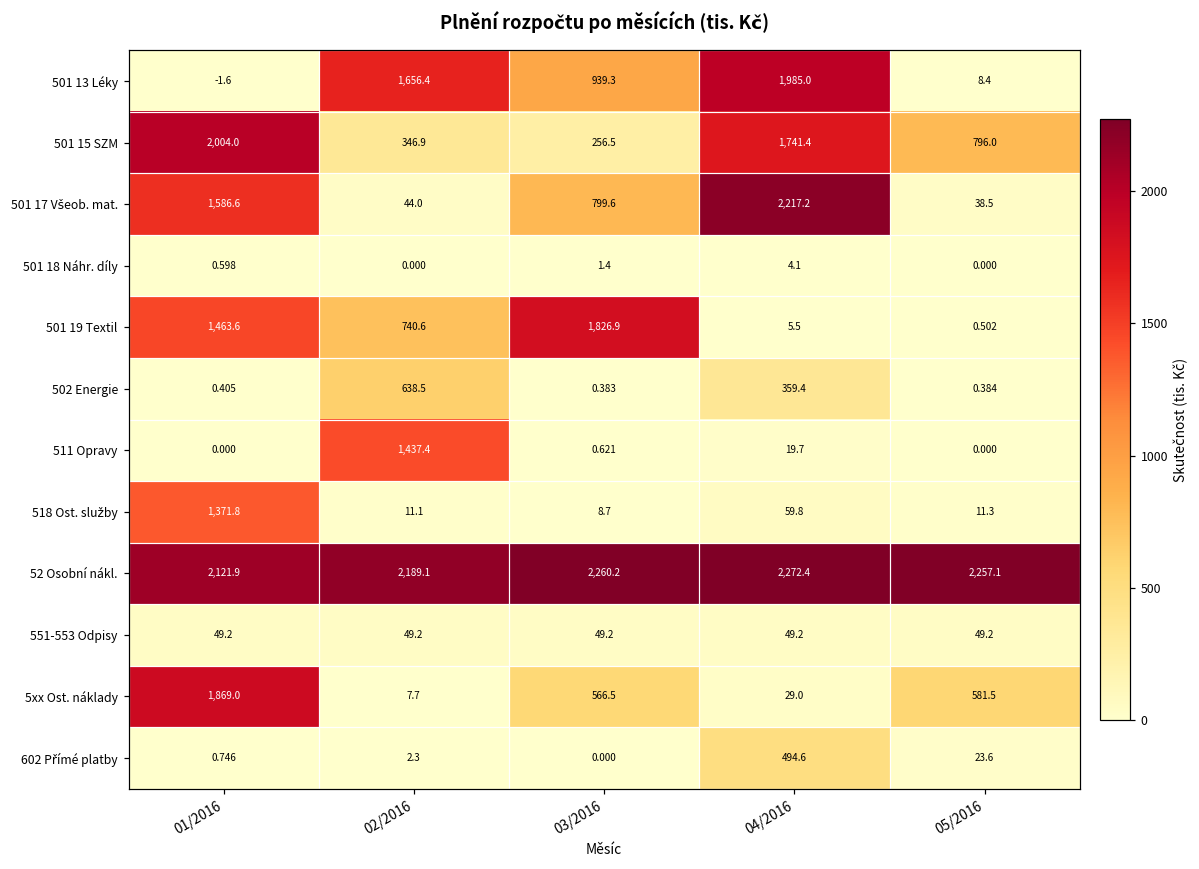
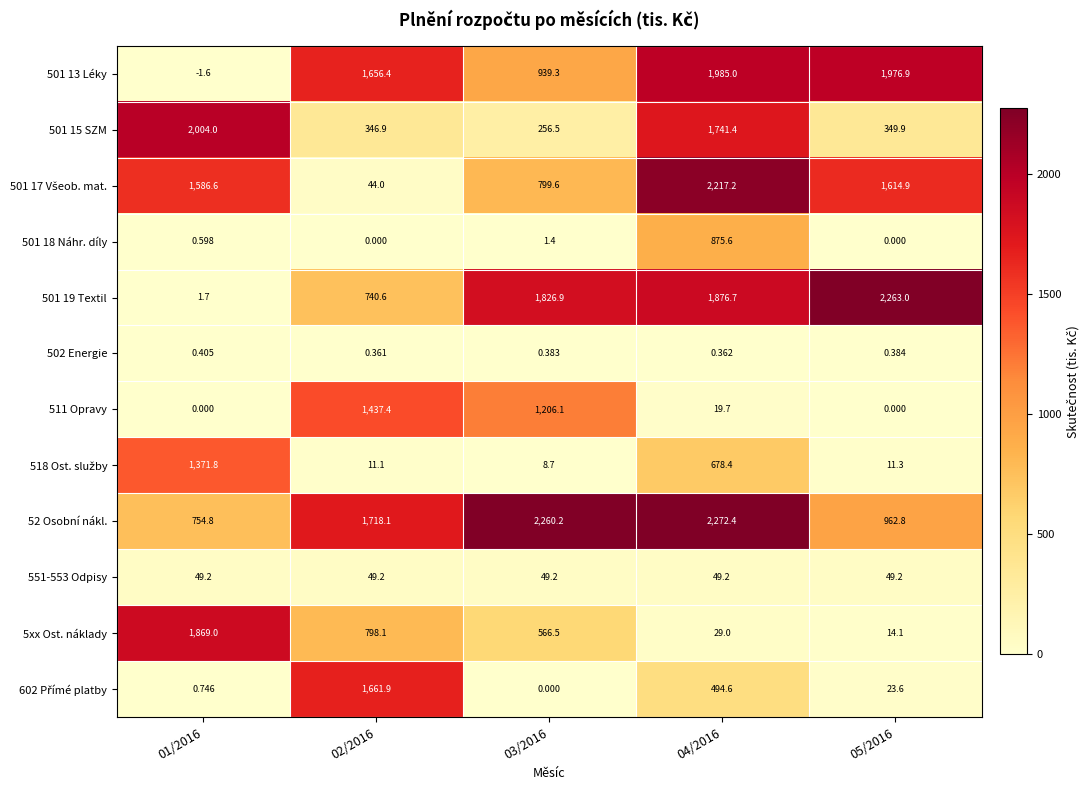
  {
    "501 13 Léky": {
      "01/2016": "-1.6",
      "02/2016": "1,656.4",
      "03/2016": "939.3",
      "04/2016": "1,985.0",
-     "05/2016": "8.4"
+     "05/2016": "1,976.9"
    },
    "501 15 SZM": {
      "01/2016": "2,004.0",
      "02/2016": "346.9",
      "03/2016": "256.5",
      "04/2016": "1,741.4",
-     "05/2016": "796.0"
+     "05/2016": "349.9"
    },
    "501 17 Všeob. mat.": {
      "01/2016": "1,586.6",
      "02/2016": "44.0",
      "03/2016": "799.6",
      "04/2016": "2,217.2",
-     "05/2016": "38.5"
+     "05/2016": "1,614.9"
    },
    "501 18 Náhr. díly": {
      "01/2016": "0.598",
      "02/2016": "0.000",
      "03/2016": "1.4",
-     "04/2016": "4.1",
+     "04/2016": "875.6",
      "05/2016": "0.000"
    },
    "501 19 Textil": {
-     "01/2016": "1,463.6",
+     "01/2016": "1.7",
      "02/2016": "740.6",
      "03/2016": "1,826.9",
-     "04/2016": "5.5",
-     "05/2016": "0.502"
+     "04/2016": "1,876.7",
+     "05/2016": "2,263.0"
    },
    "502 Energie": {
      "01/2016": "0.405",
-     "02/2016": "638.5",
+     "02/2016": "0.361",
      "03/2016": "0.383",
-     "04/2016": "359.4",
+     "04/2016": "0.362",
      "05/2016": "0.384"
    },
    "511 Opravy": {
      "01/2016": "0.000",
      "02/2016": "1,437.4",
-     "03/2016": "0.621",
+     "03/2016": "1,206.1",
      "04/2016": "19.7",
      "05/2016": "0.000"
    },
    "518 Ost. služby": {
      "01/2016": "1,371.8",
      "02/2016": "11.1",
      "03/2016": "8.7",
-     "04/2016": "59.8",
+     "04/2016": "678.4",
      "05/2016": "11.3"
    },
    "52 Osobní nákl.": {
-     "01/2016": "2,121.9",
-     "02/2016": "2,189.1",
+     "01/2016": "754.8",
+     "02/2016": "1,718.1",
      "03/2016": "2,260.2",
      "04/2016": "2,272.4",
-     "05/2016": "2,257.1"
+     "05/2016": "962.8"
    },
    "551-553 Odpisy": {
      "01/2016": "49.2",
      "02/2016": "49.2",
      "03/2016": "49.2",
      "04/2016": "49.2",
      "05/2016": "49.2"
    },
    "5xx Ost. náklady": {
      "01/2016": "1,869.0",
-     "02/2016": "7.7",
+     "02/2016": "798.1",
      "03/2016": "566.5",
      "04/2016": "29.0",
-     "05/2016": "581.5"
+     "05/2016": "14.1"
    },
    "602 Přímé platby": {
      "01/2016": "0.746",
-     "02/2016": "2.3",
+     "02/2016": "1,661.9",
      "03/2016": "0.000",
      "04/2016": "494.6",
      "05/2016": "23.6"
    }
  }
